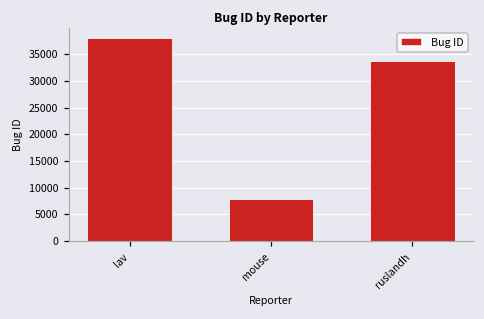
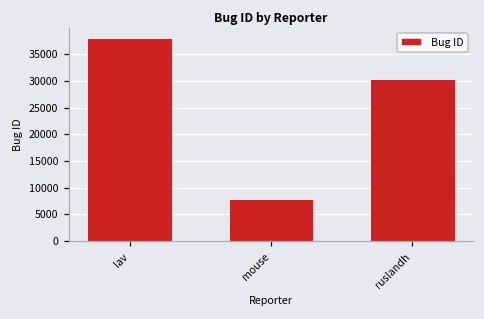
  {
    "lav": 38000,
    "mouse": 8000,
-   "ruslandh": 34000
+   "ruslandh": 30000
  }
